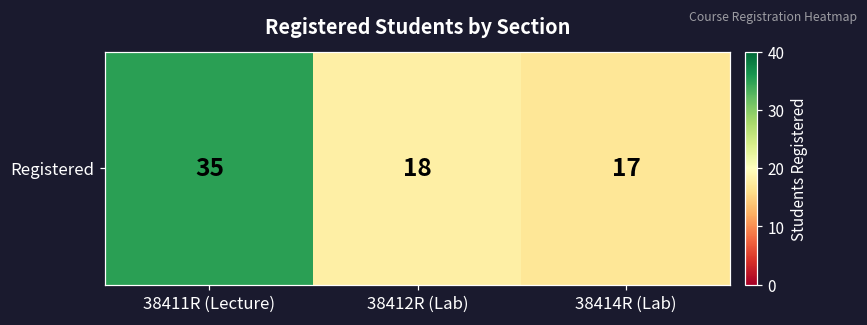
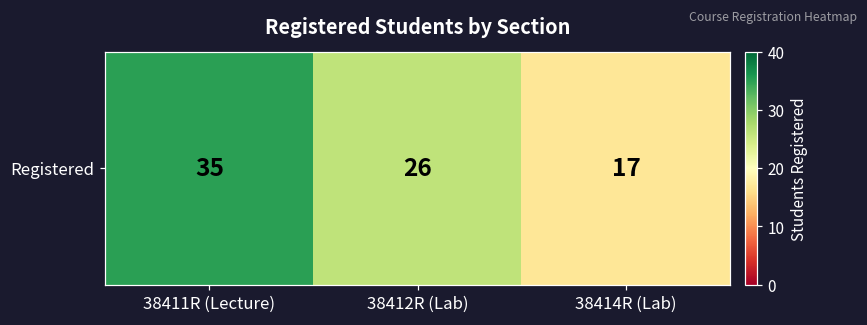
  {
    "Registered": {
      "38411R (Lecture)": 35,
-     "38412R (Lab)": 18,
+     "38412R (Lab)": 26,
      "38414R (Lab)": 17
    }
  }
